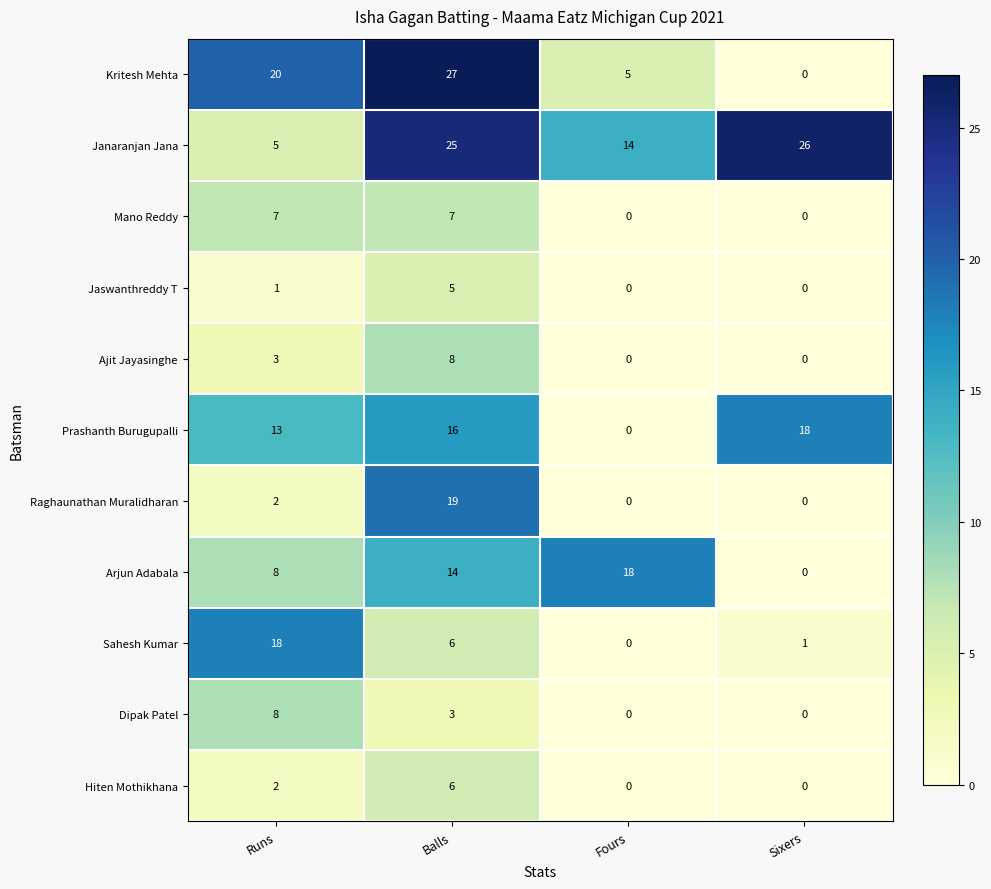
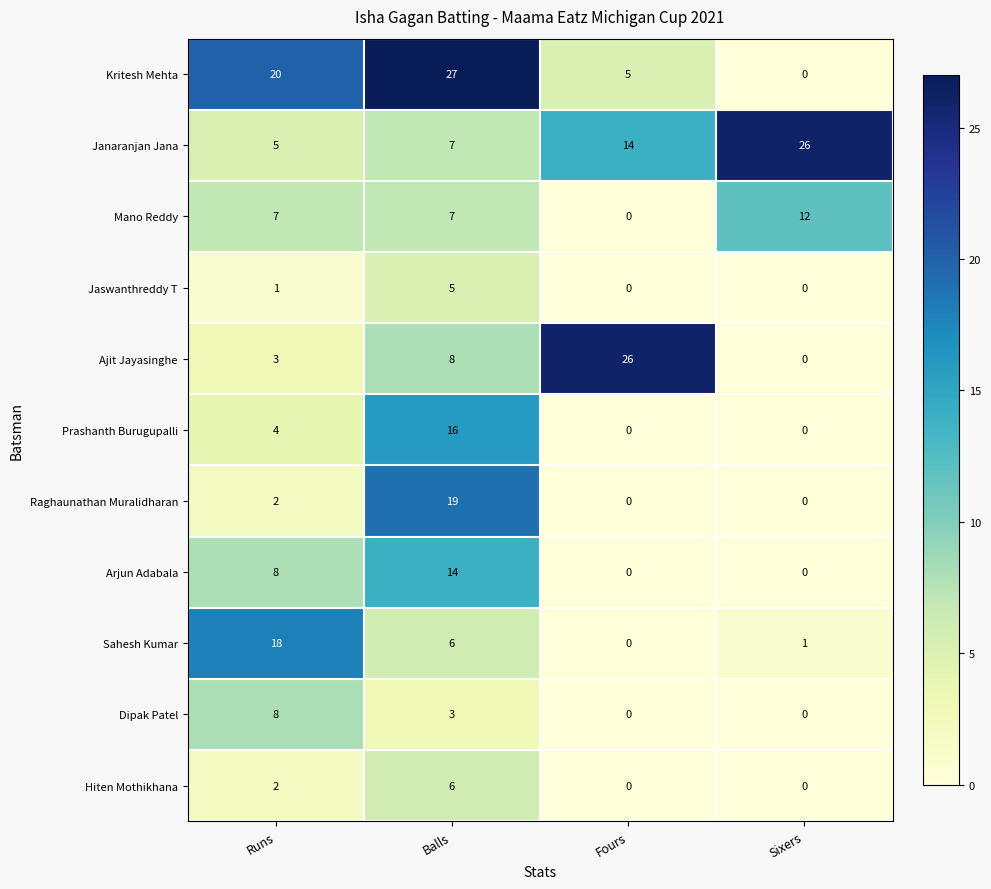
  {
    "Kritesh Mehta": {
      "Runs": 20,
      "Balls": 27,
      "Fours": 5,
      "Sixers": 0
    },
    "Janaranjan Jana": {
      "Runs": 5,
-     "Balls": 25,
+     "Balls": 7,
      "Fours": 14,
      "Sixers": 26
    },
    "Mano Reddy": {
      "Runs": 7,
      "Balls": 7,
      "Fours": 0,
-     "Sixers": 0
+     "Sixers": 12
    },
    "Jaswanthreddy T": {
      "Runs": 1,
      "Balls": 5,
      "Fours": 0,
      "Sixers": 0
    },
    "Ajit Jayasinghe": {
      "Runs": 3,
      "Balls": 8,
-     "Fours": 0,
+     "Fours": 26,
      "Sixers": 0
    },
    "Prashanth Burugupalli": {
-     "Runs": 13,
+     "Runs": 4,
      "Balls": 16,
      "Fours": 0,
-     "Sixers": 18
+     "Sixers": 0
    },
    "Raghaunathan Muralidharan": {
      "Runs": 2,
      "Balls": 19,
      "Fours": 0,
      "Sixers": 0
    },
    "Arjun Adabala": {
      "Runs": 8,
      "Balls": 14,
-     "Fours": 18,
+     "Fours": 0,
      "Sixers": 0
    },
    "Sahesh Kumar": {
      "Runs": 18,
      "Balls": 6,
      "Fours": 0,
      "Sixers": 1
    },
    "Dipak Patel": {
      "Runs": 8,
      "Balls": 3,
      "Fours": 0,
      "Sixers": 0
    },
    "Hiten Mothikhana": {
      "Runs": 2,
      "Balls": 6,
      "Fours": 0,
      "Sixers": 0
    }
  }
